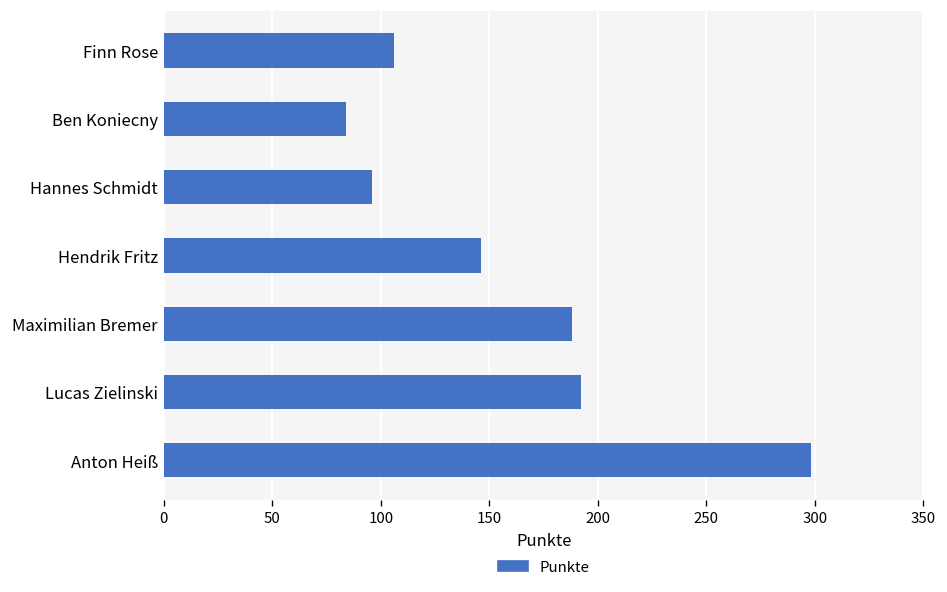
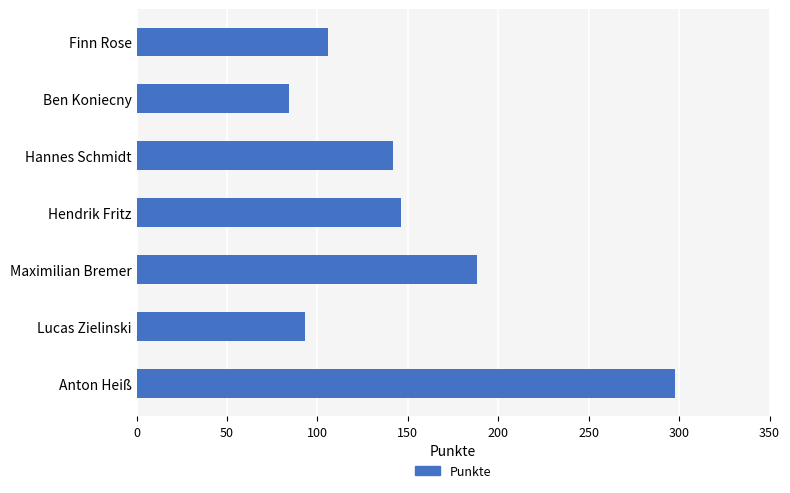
  {
    "Finn Rose": 106,
    "Ben Koniecny": 84,
-   "Hannes Schmidt": 96,
+   "Hannes Schmidt": 142,
    "Hendrik Fritz": 146,
    "Maximilian Bremer": 188,
-   "Lucas Zielinski": 192,
+   "Lucas Zielinski": 93,
    "Anton Heiß": 298
  }
